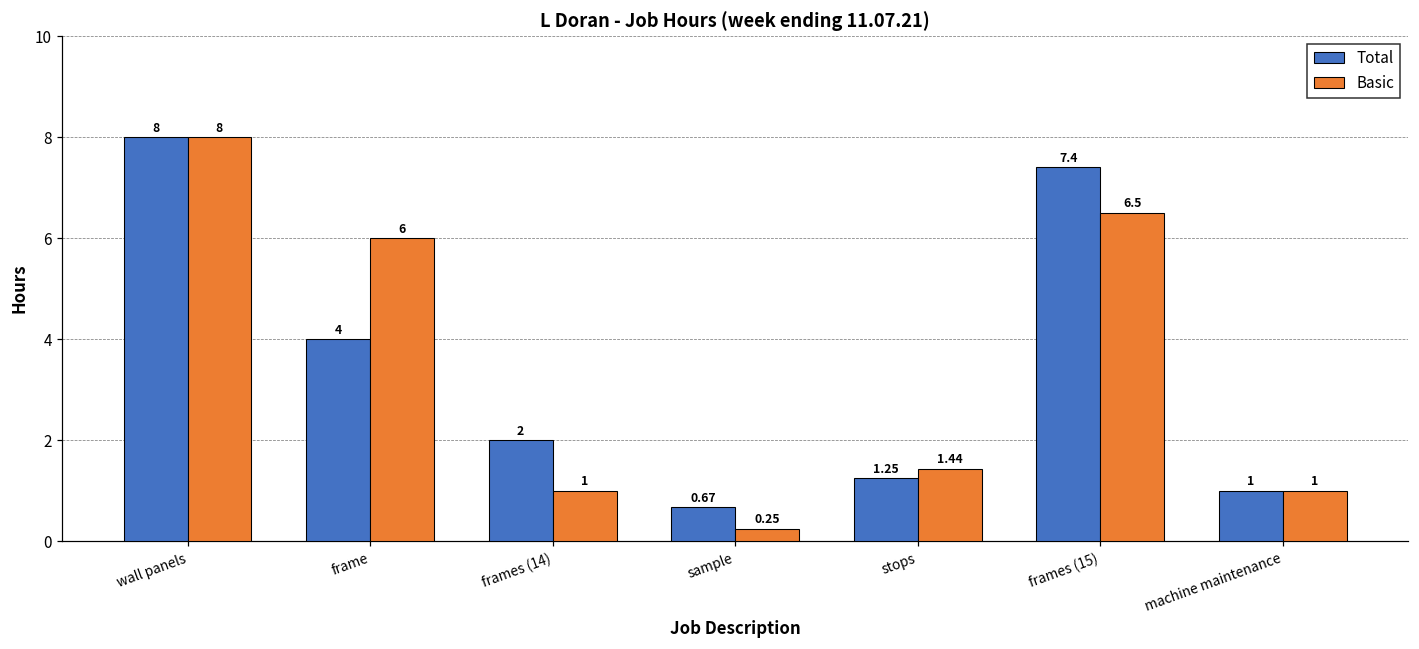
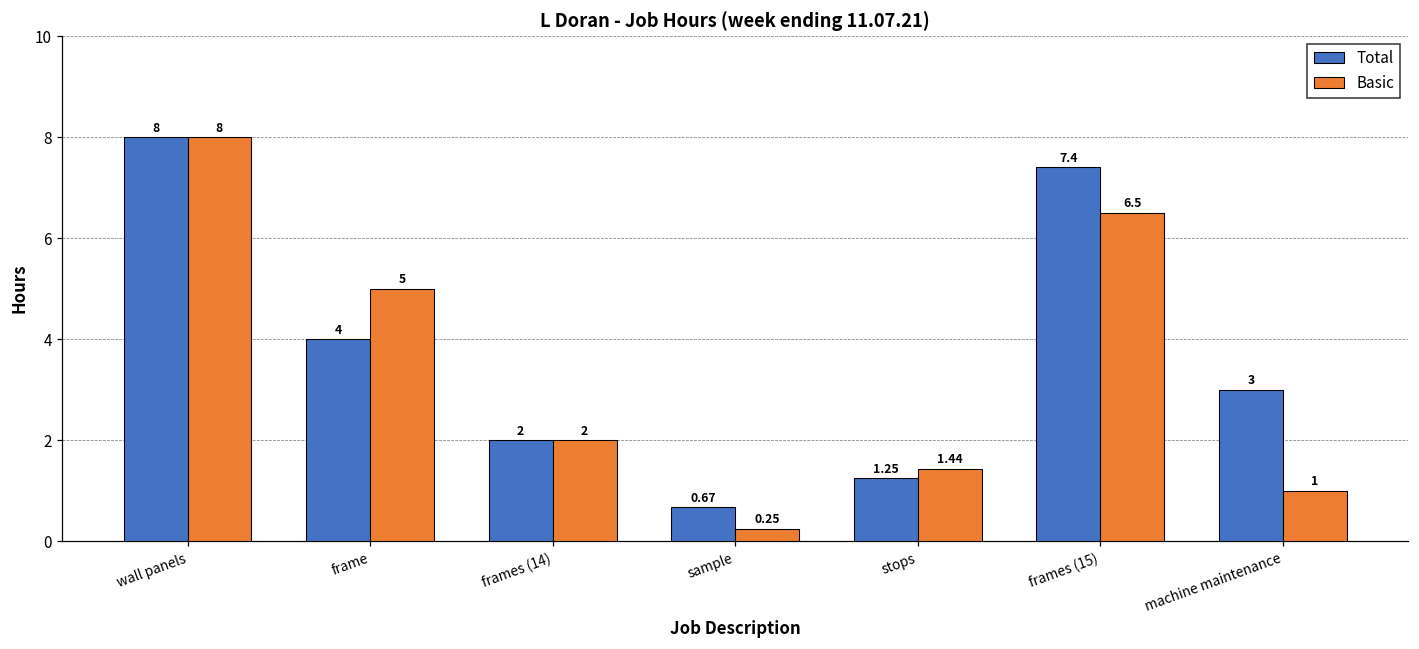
  {
    "Total": {
      "wall panels": 8,
      "frame": 4,
      "frames (14)": 2,
      "sample": 0.67,
      "stops": 1.25,
      "frames (15)": 7.4,
-     "machine maintenance": 1
+     "machine maintenance": 3
    },
    "Basic": {
      "wall panels": 8,
-     "frame": 6,
-     "frames (14)": 1,
+     "frame": 5,
+     "frames (14)": 2,
      "sample": 0.25,
      "stops": 1.44,
      "frames (15)": 6.5,
      "machine maintenance": 1
    }
  }
